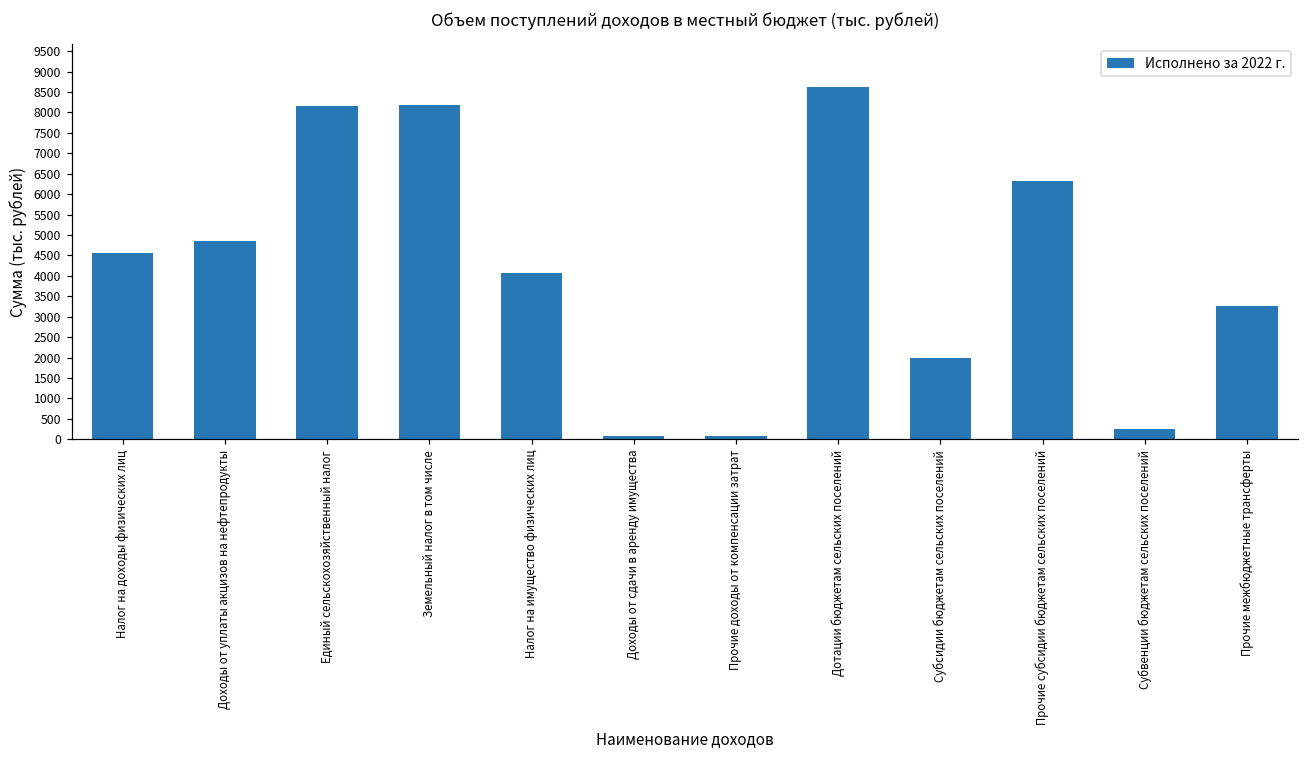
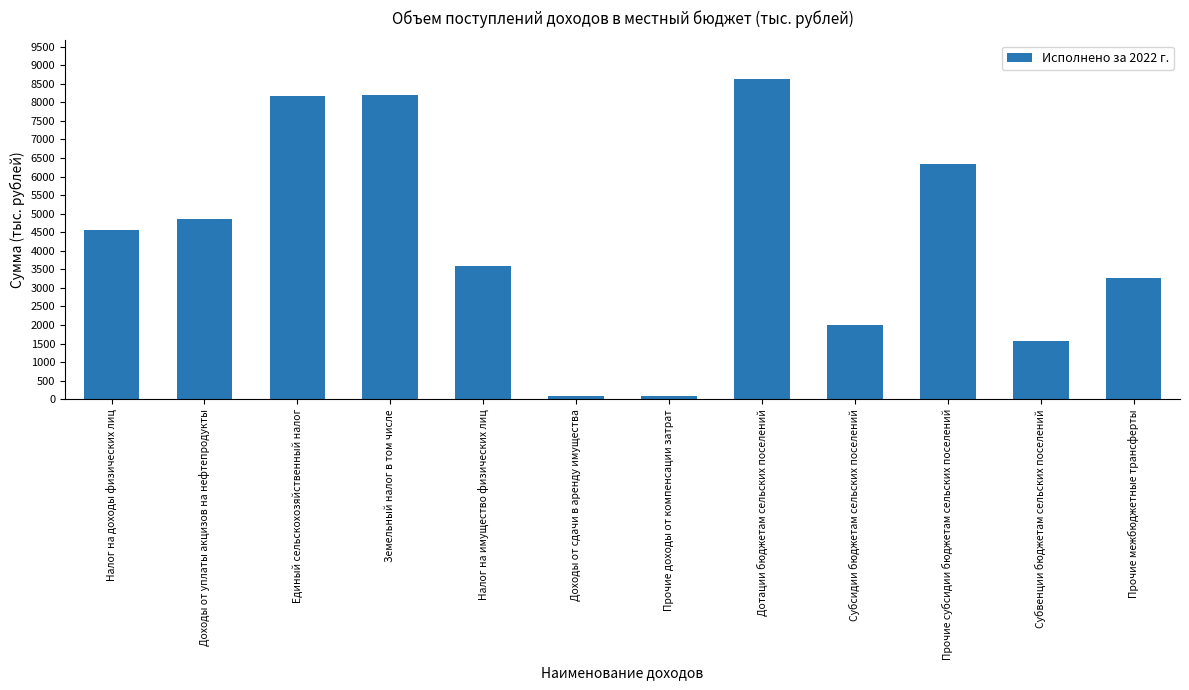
  {
    "Налог на доходы физических лиц": 4600,
    "Доходы от уплаты акцизов на нефтепродукты": 4800,
    "Единый сельскохозяйственный налог": 8200,
    "Земельный налог в том числе": 8200,
-   "Налог на имущество физических лиц": 4100,
+   "Налог на имущество физических лиц": 3600,
    "Доходы от сдачи в аренду имущества": 100,
    "Прочие доходы от компенсации затрат": 100,
    "Дотации бюджетам сельских поселений": 8600,
    "Субсидии бюджетам сельских поселений": 2000,
    "Прочие субсидии бюджетам сельских поселений": 6300,
-   "Субвенции бюджетам сельских поселений": 300,
+   "Субвенции бюджетам сельских поселений": 1600,
    "Прочие межбюджетные трансферты": 3300
  }
